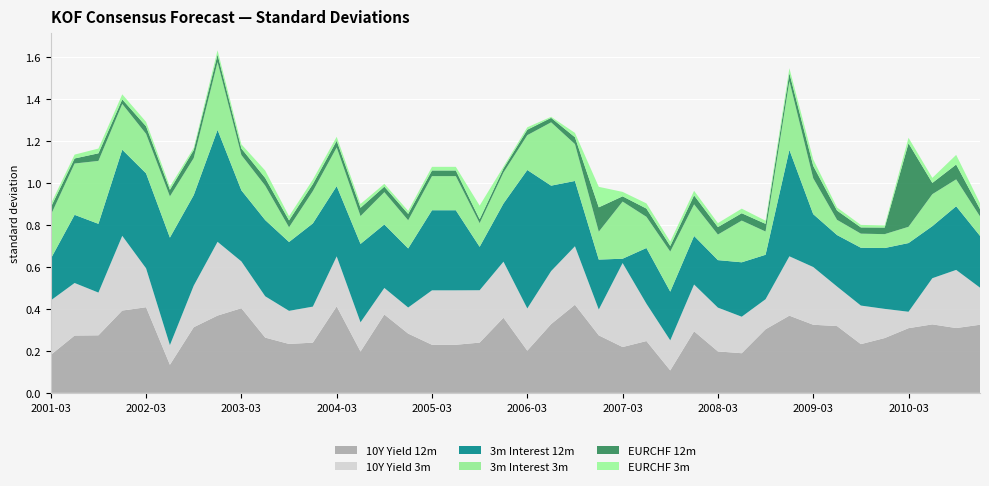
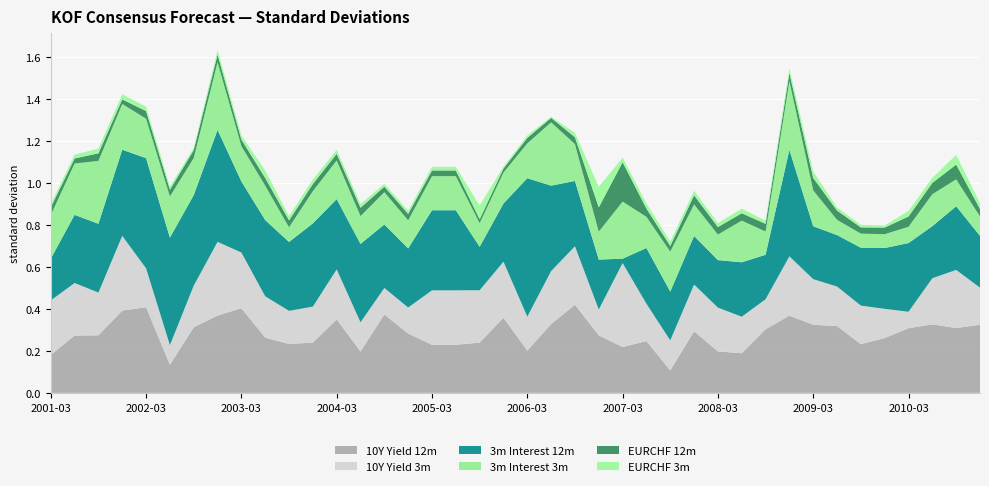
  {
    "10Y Yield 12m": {
      "2001-03": 0.18,
      "2002-03": 0.41,
      "2003-03": 0.40,
-     "2004-03": 0.41,
+     "2004-03": 0.35,
      "2005-03": 0.23,
      "2006-03": 0.20,
      "2007-03": 0.22,
      "2008-03": 0.20,
      "2009-03": 0.32,
      "2010-03": 0.31
    },
    "10Y Yield 3m": {
      "2001-03": 0.26,
      "2002-03": 0.19,
-     "2003-03": 0.22,
+     "2003-03": 0.27,
      "2004-03": 0.24,
      "2005-03": 0.26,
-     "2006-03": 0.20,
+     "2006-03": 0.16,
      "2007-03": 0.40,
      "2008-03": 0.21,
-     "2009-03": 0.28,
+     "2009-03": 0.22,
      "2010-03": 0.08
    },
    "3m Interest 12m": {
      "2001-03": 0.20,
-     "2002-03": 0.45,
+     "2002-03": 0.53,
      "2003-03": 0.34,
      "2004-03": 0.34,
      "2005-03": 0.38,
      "2006-03": 0.66,
      "2007-03": 0.02,
      "2008-03": 0.23,
      "2009-03": 0.25,
      "2010-03": 0.33
    },
    "EURCHF 12m": {
      "2001-03": 0.04,
      "2002-03": 0.04,
      "2003-03": 0.03,
      "2004-03": 0.03,
      "2005-03": 0.03,
-     "2007-03": 0.03,
+     "2007-03": 0.19,
      "2008-03": 0.04,
      "2009-03": 0.06,
-     "2010-03": 0.40
+     "2010-03": 0.05
    }
  }
